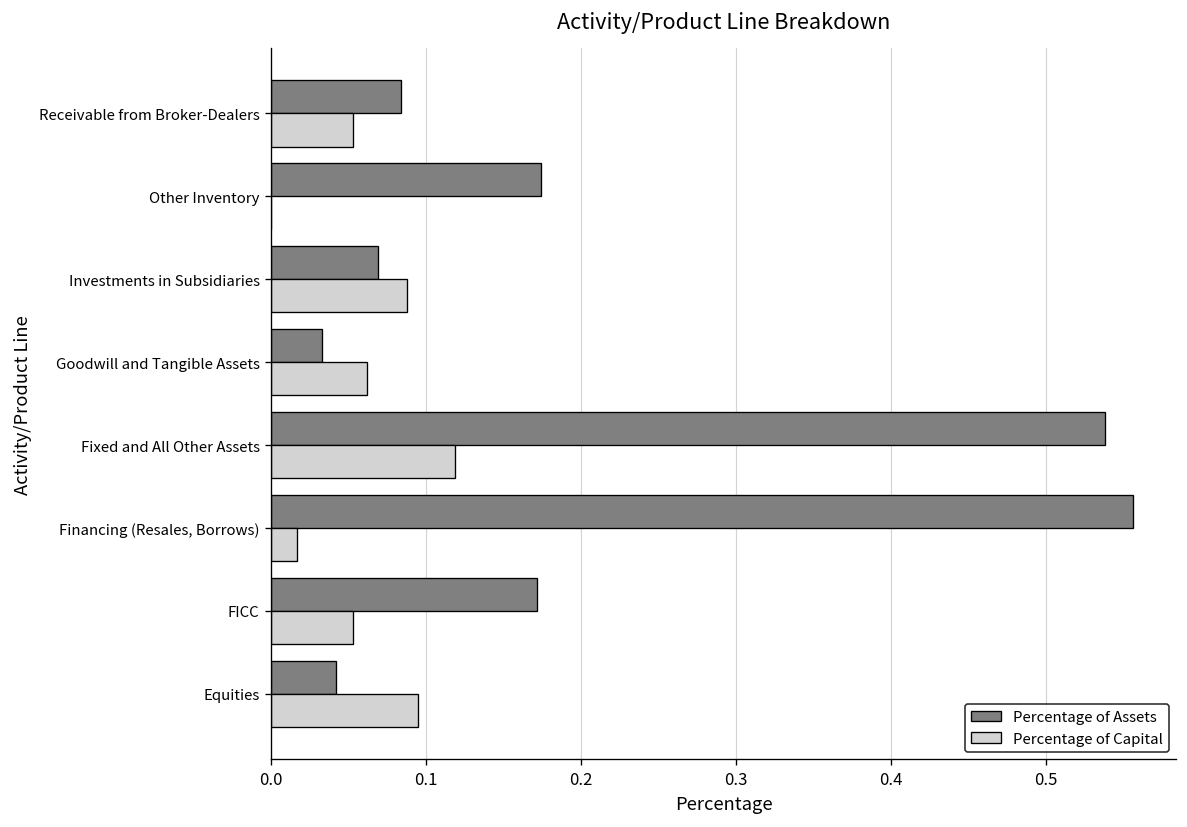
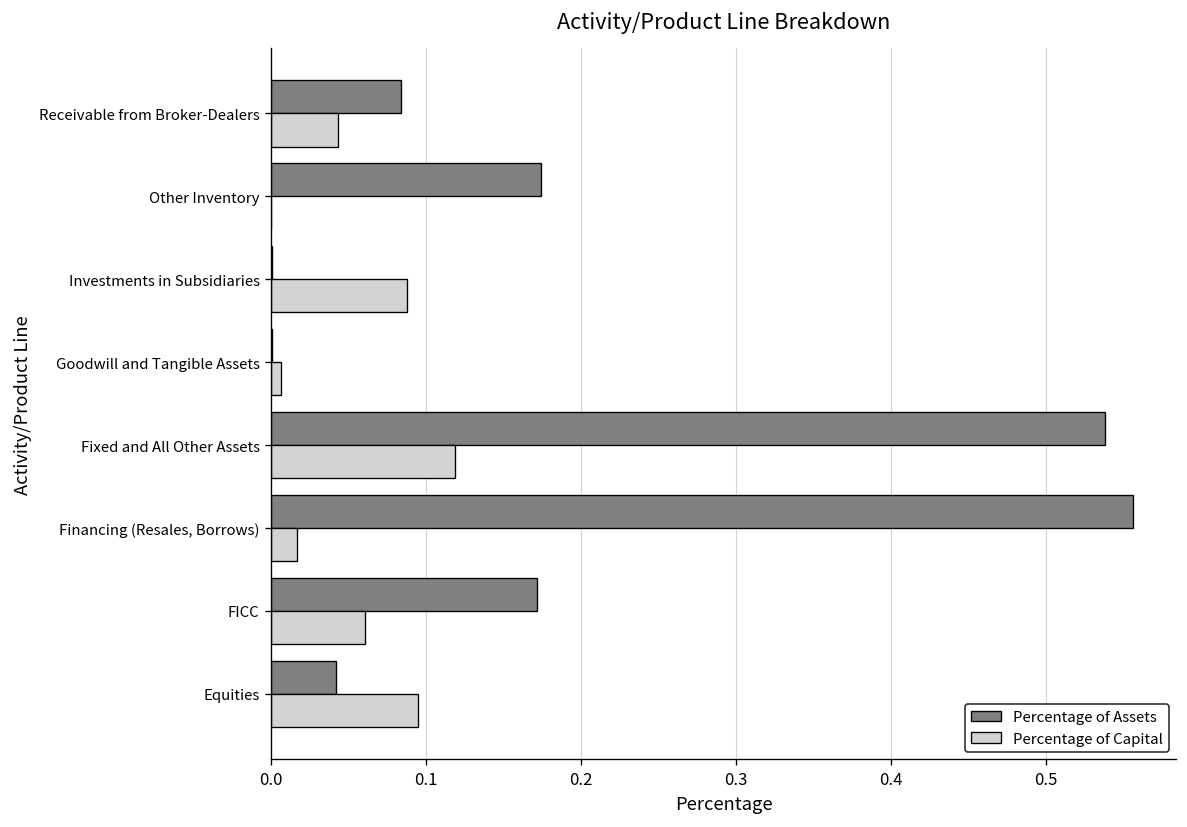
  {
    "Percentage of Assets": {
      "Receivable from Broker-Dealers": 0.084,
      "Other Inventory": 0.174,
-     "Investments in Subsidiaries": 0.069,
-     "Goodwill and Tangible Assets": 0.033,
+     "Investments in Subsidiaries": 0.000,
+     "Goodwill and Tangible Assets": 0.000,
      "Fixed and All Other Assets": 0.539,
      "Financing (Resales, Borrows)": 0.556,
      "FICC": 0.171,
      "Equities": 0.042
    },
    "Percentage of Capital": {
-     "Receivable from Broker-Dealers": 0.053,
+     "Receivable from Broker-Dealers": 0.043,
      "Other Inventory": 0.000,
      "Investments in Subsidiaries": 0.088,
-     "Goodwill and Tangible Assets": 0.062,
+     "Goodwill and Tangible Assets": 0.006,
      "Fixed and All Other Assets": 0.119,
      "Financing (Resales, Borrows)": 0.017,
-     "FICC": 0.053,
+     "FICC": 0.060,
      "Equities": 0.095
    }
  }
